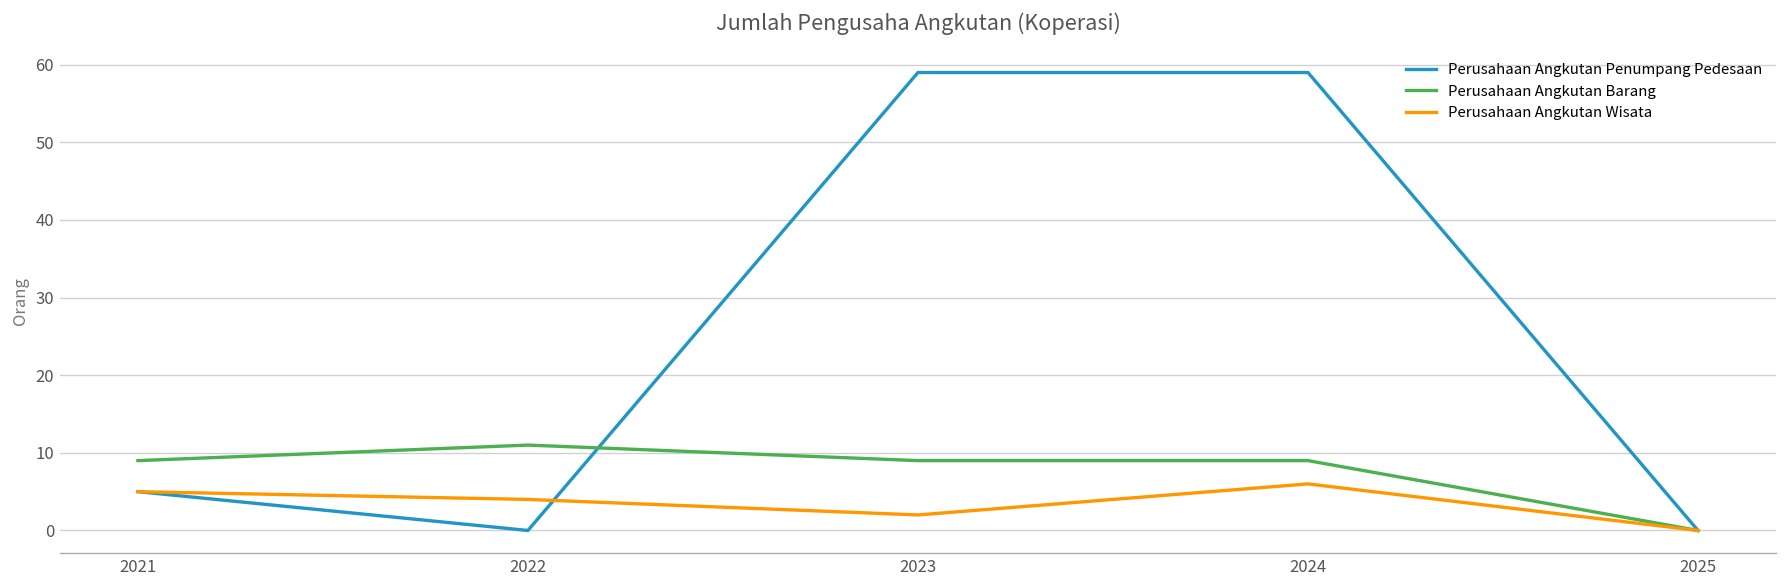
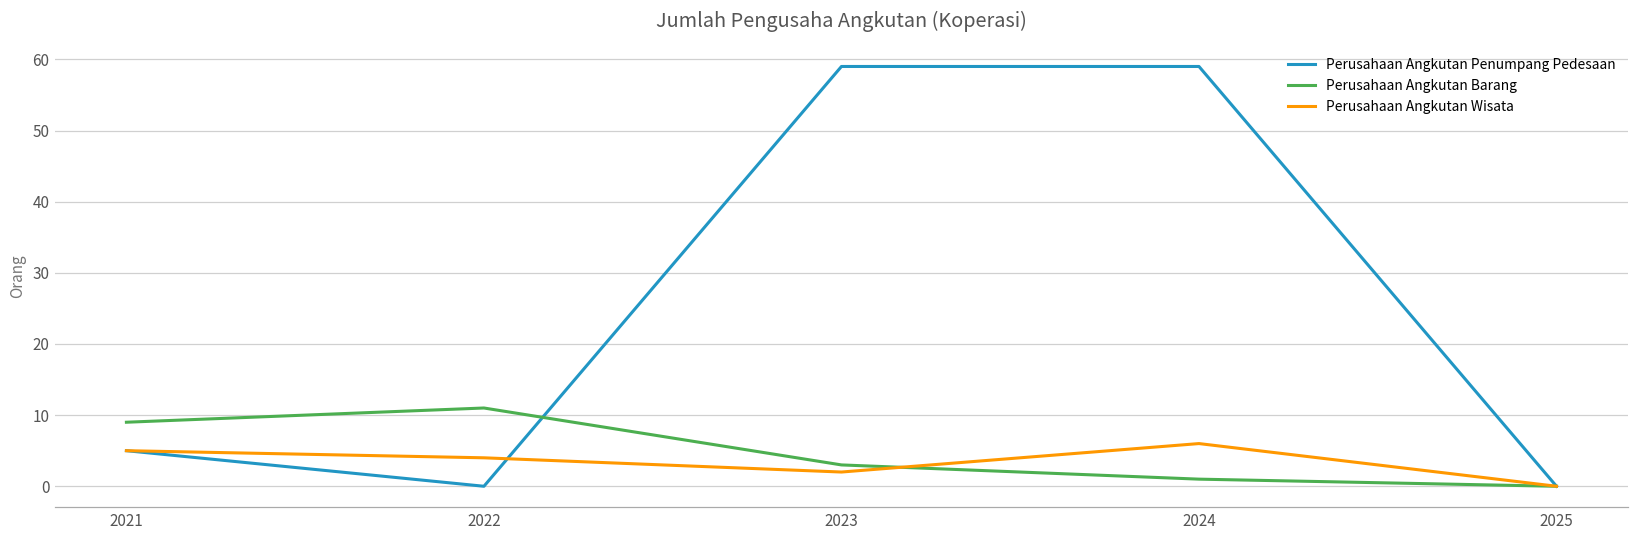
  {
    "Perusahaan Angkutan Penumpang Pedesaan": {
      "2022": 0,
      "2023": 59,
      "2024": 59
    },
    "Perusahaan Angkutan Barang": {
      "2021": 9,
      "2022": 11,
-     "2023": 9,
-     "2024": 9
+     "2023": 3,
+     "2024": 1
    },
    "Perusahaan Angkutan Wisata": {
      "2022": 4,
      "2023": 2,
      "2024": 6
    }
  }
